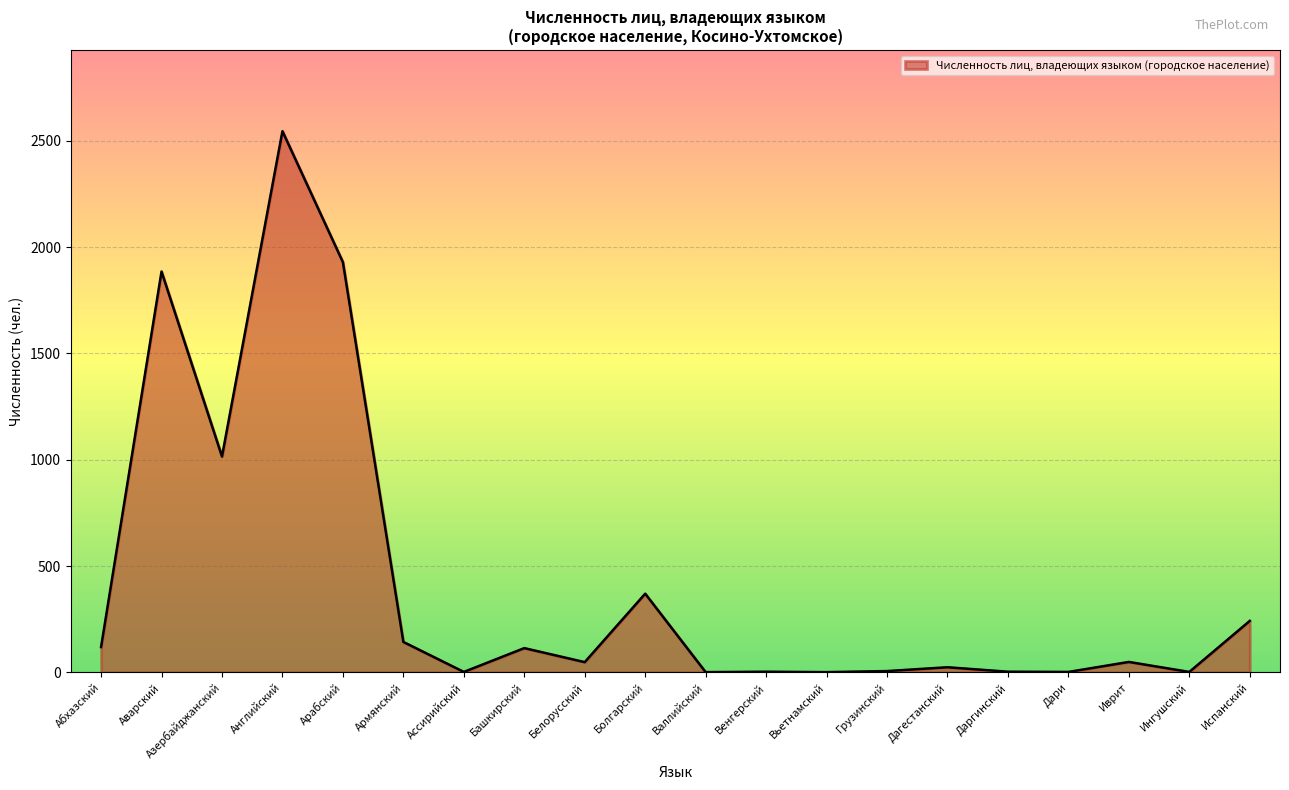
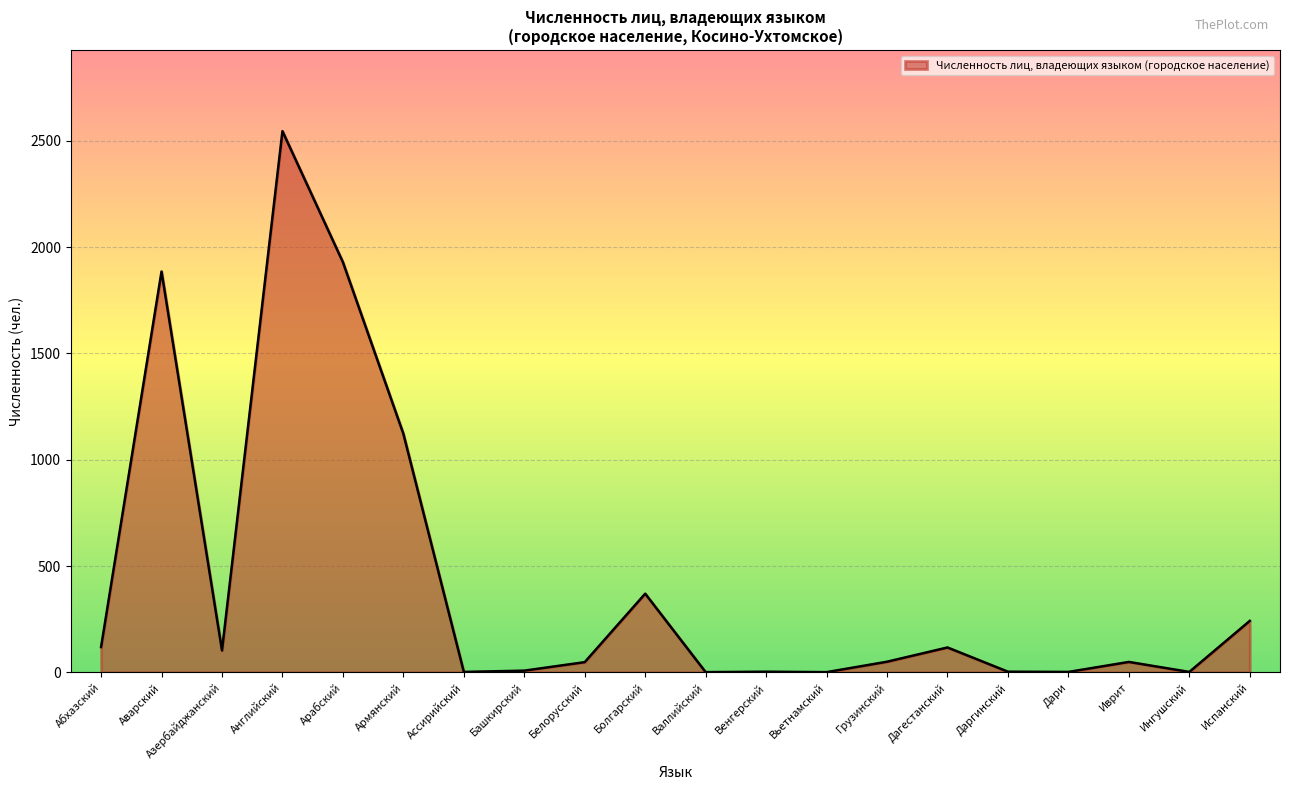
  {
    "Абхазский": 120,
    "Аварский": 1890,
-   "Азербайджанский": 1020,
+   "Азербайджанский": 100,
    "Английский": 2550,
    "Арабский": 1930,
-   "Армянский": 140,
+   "Армянский": 1120,
    "Ассирийский": 0,
-   "Башкирский": 110,
+   "Башкирский": 10,
    "Белорусский": 50,
    "Болгарский": 370,
    "Валлийский": 0,
    "Венгерский": 0,
    "Вьетнамский": 0,
-   "Грузинский": 10,
-   "Дагестанский": 20,
+   "Грузинский": 50,
+   "Дагестанский": 120,
    "Даргинский": 0,
    "Дари": 0,
    "Иврит": 50,
    "Ингушский": 0,
    "Испанский": 240
  }
